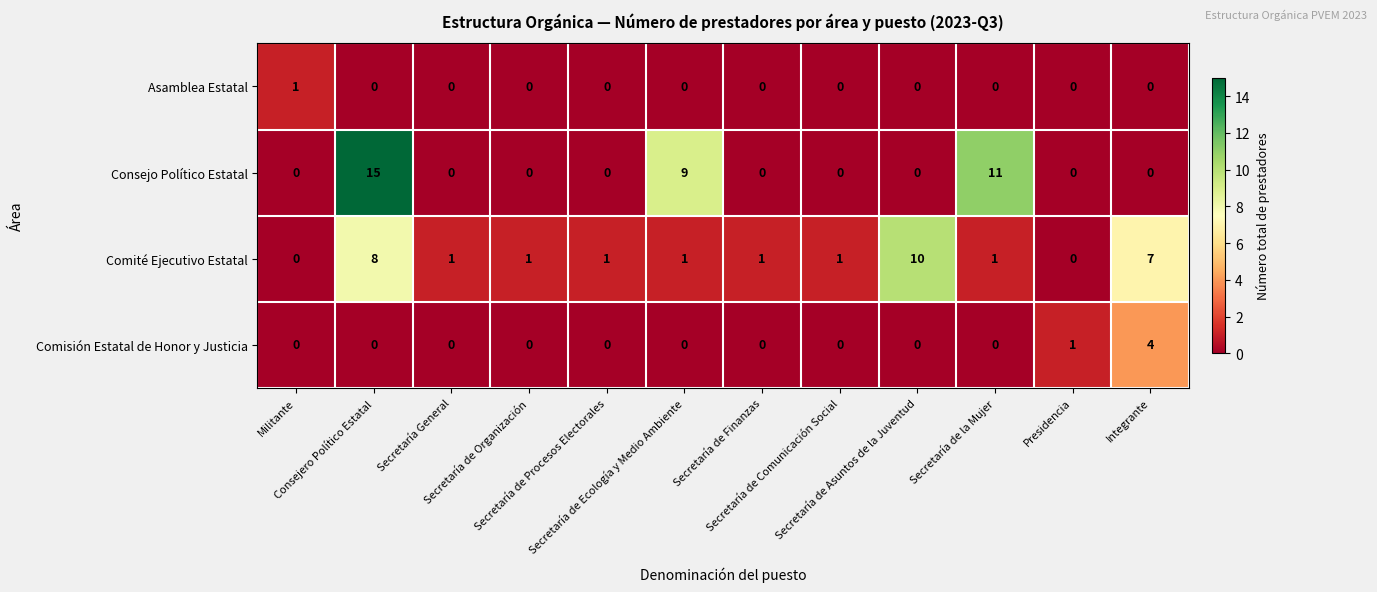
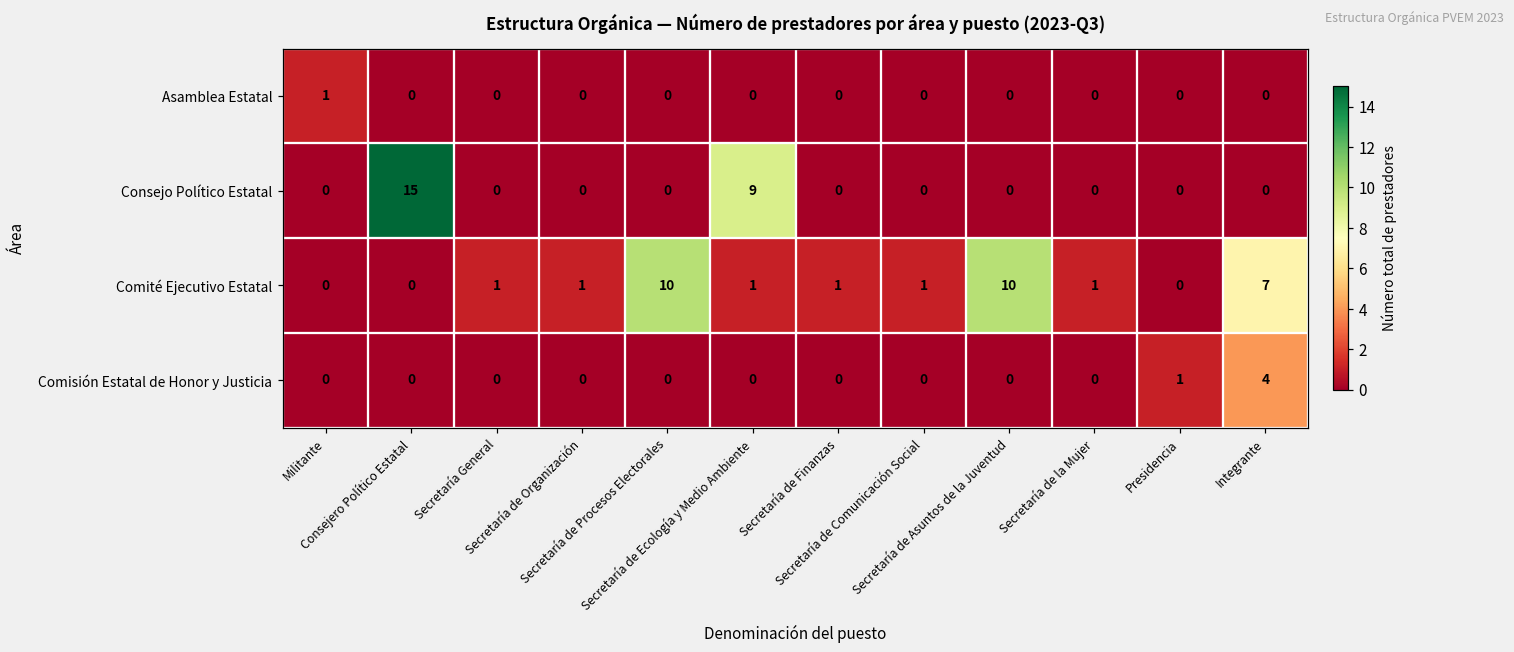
  {
    "Asamblea Estatal": {
      "Militante": 1,
      "Consejero Político Estatal": 0,
      "Secretaría General": 0,
      "Secretaría de Organización": 0,
      "Secretaría de Procesos Electorales": 0,
      "Secretaría de Ecología y Medio Ambiente": 0,
      "Secretaría de Finanzas": 0,
      "Secretaría de Comunicación Social": 0,
      "Secretaría de Asuntos de la Juventud": 0,
      "Secretaría de la Mujer": 0,
      "Presidencia": 0,
      "Integrante": 0
    },
    "Consejo Político Estatal": {
      "Militante": 0,
      "Consejero Político Estatal": 15,
      "Secretaría General": 0,
      "Secretaría de Organización": 0,
      "Secretaría de Procesos Electorales": 0,
      "Secretaría de Ecología y Medio Ambiente": 9,
      "Secretaría de Finanzas": 0,
      "Secretaría de Comunicación Social": 0,
      "Secretaría de Asuntos de la Juventud": 0,
-     "Secretaría de la Mujer": 11,
+     "Secretaría de la Mujer": 0,
      "Presidencia": 0,
      "Integrante": 0
    },
    "Comité Ejecutivo Estatal": {
      "Militante": 0,
-     "Consejero Político Estatal": 8,
+     "Consejero Político Estatal": 0,
      "Secretaría General": 1,
      "Secretaría de Organización": 1,
-     "Secretaría de Procesos Electorales": 1,
+     "Secretaría de Procesos Electorales": 10,
      "Secretaría de Ecología y Medio Ambiente": 1,
      "Secretaría de Finanzas": 1,
      "Secretaría de Comunicación Social": 1,
      "Secretaría de Asuntos de la Juventud": 10,
      "Secretaría de la Mujer": 1,
      "Presidencia": 0,
      "Integrante": 7
    },
    "Comisión Estatal de Honor y Justicia": {
      "Militante": 0,
      "Consejero Político Estatal": 0,
      "Secretaría General": 0,
      "Secretaría de Organización": 0,
      "Secretaría de Procesos Electorales": 0,
      "Secretaría de Ecología y Medio Ambiente": 0,
      "Secretaría de Finanzas": 0,
      "Secretaría de Comunicación Social": 0,
      "Secretaría de Asuntos de la Juventud": 0,
      "Secretaría de la Mujer": 0,
      "Presidencia": 1,
      "Integrante": 4
    }
  }
